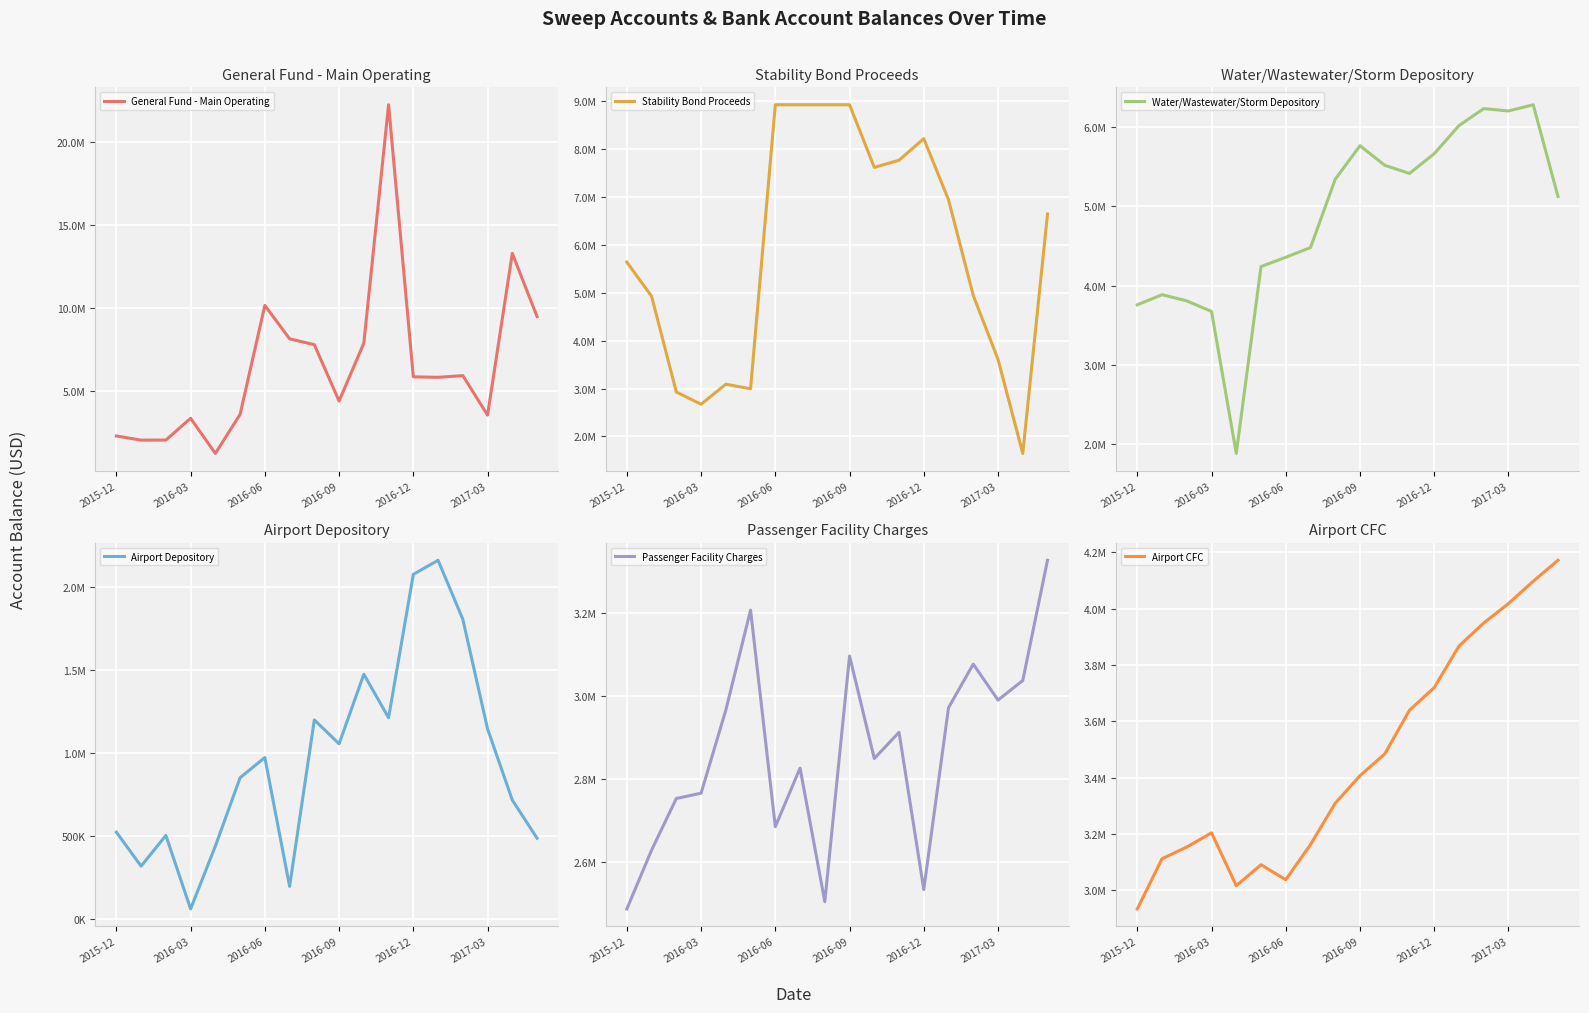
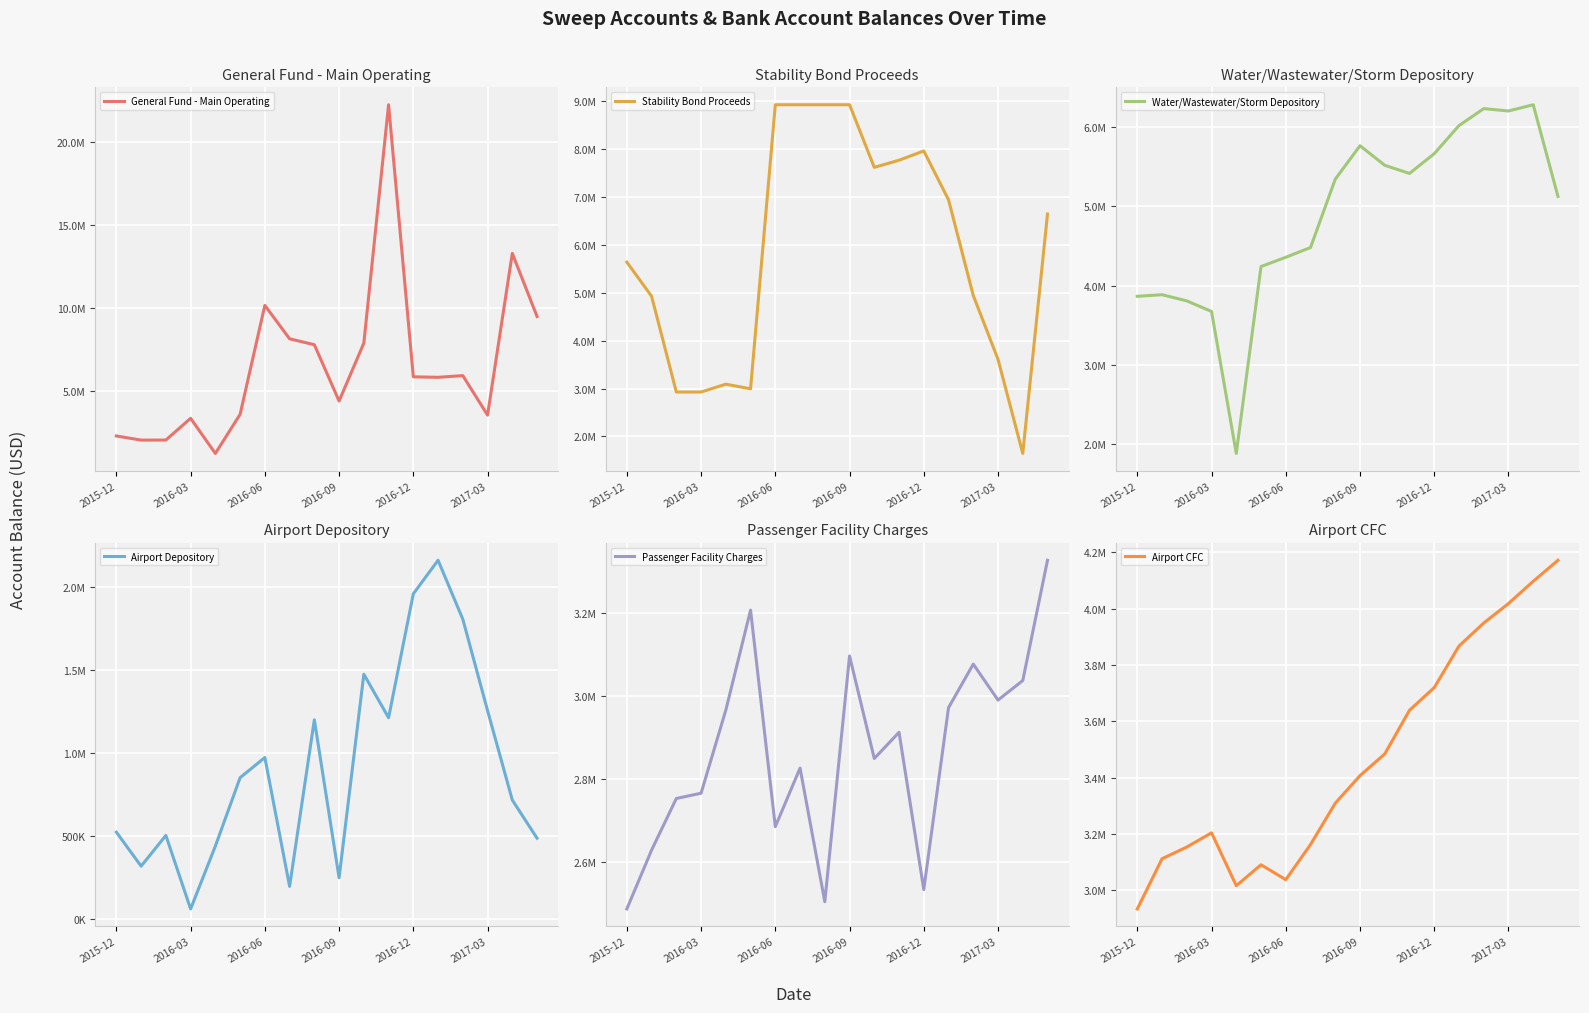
  {
    "General Fund - Main Operating": {
      "2015-12": 2300000,
      "2016-03": 3400000,
      "2016-06": 10200000,
      "2016-09": 4400000,
      "2016-12": 5900000,
      "2017-03": 3600000
    },
    "Stability Bond Proceeds": {
      "2015-12": 5600000,
-     "2016-03": 2700000,
+     "2016-03": 2900000,
      "2016-06": 8900000,
      "2016-09": 8900000,
-     "2016-12": 8200000,
+     "2016-12": 8000000,
      "2017-03": 3600000
    },
    "Water/Wastewater/Storm Depository": {
-     "2015-12": 3800000,
+     "2015-12": 3900000,
      "2016-03": 3700000,
      "2016-06": 4400000,
      "2016-09": 5800000,
      "2016-12": 5700000,
      "2017-03": 6200000
    },
    "Airport Depository": {
      "2015-12": 520000,
      "2016-03": 60000,
      "2016-06": 970000,
-     "2016-09": 1050000,
-     "2016-12": 2080000,
-     "2017-03": 1140000
+     "2016-09": 250000,
+     "2016-12": 1960000,
+     "2017-03": 1250000
    },
    "Passenger Facility Charges": {
      "2015-12": 2490000,
      "2016-03": 2770000,
      "2016-06": 2690000,
      "2016-09": 3100000,
      "2016-12": 2530000,
      "2017-03": 2990000
    },
    "Airport CFC": {
      "2015-12": 2930000,
      "2016-03": 3200000,
      "2016-06": 3040000,
      "2016-09": 3410000,
      "2016-12": 3720000,
      "2017-03": 4020000
    }
  }
